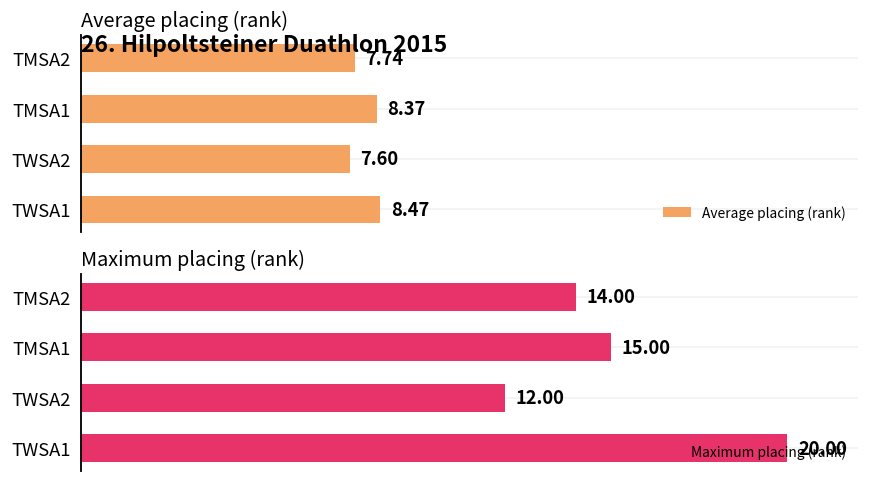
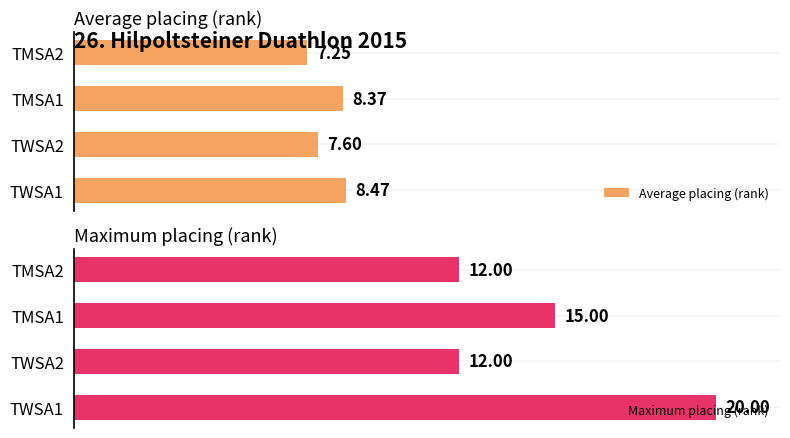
  {
    "Average placing (rank)": {
-     "TMSA2": 7.74,
+     "TMSA2": 7.25,
      "TMSA1": 8.37,
      "TWSA2": 7.60,
      "TWSA1": 8.47
    },
    "Maximum placing (rank)": {
-     "TMSA2": 14.00,
+     "TMSA2": 12.00,
      "TMSA1": 15.00,
      "TWSA2": 12.00,
      "TWSA1": 20.00
    }
  }
